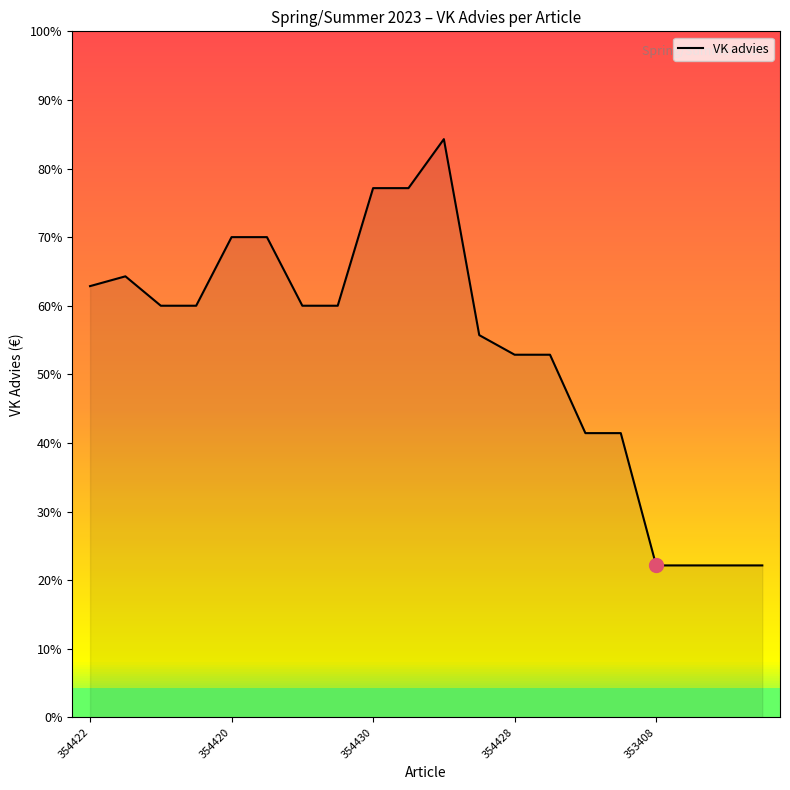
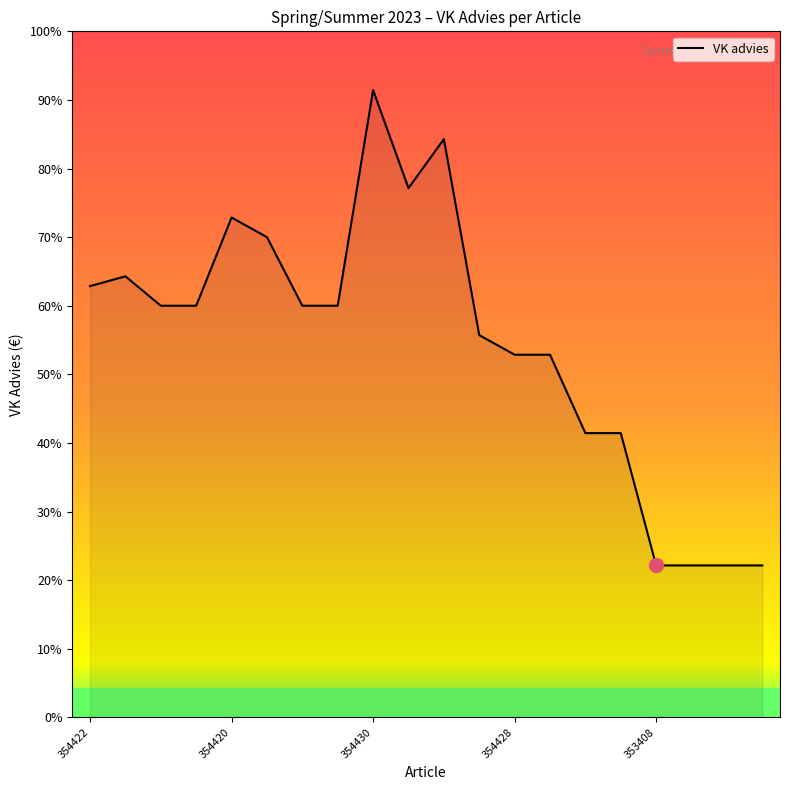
  {
    "VK advies": {
      "354422": "63%",
-     "354420": "70%",
-     "354430": "77%",
+     "354420": "73%",
+     "354430": "91%",
      "354428": "53%"
    }
  }
